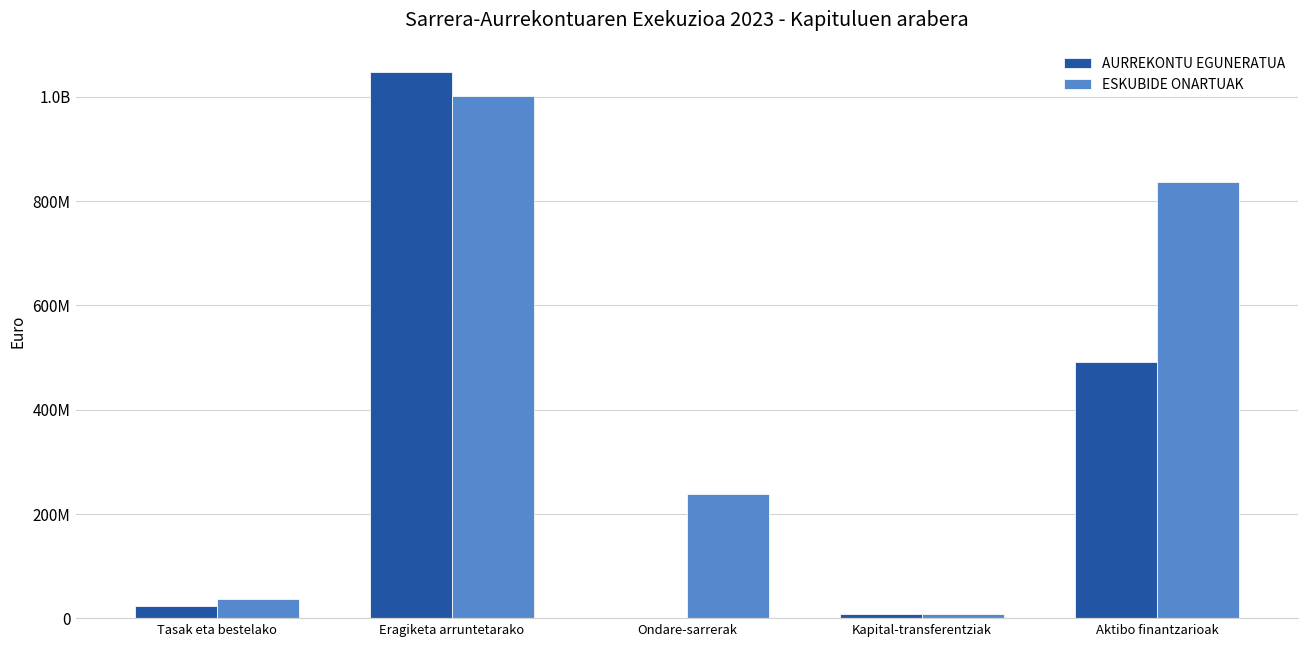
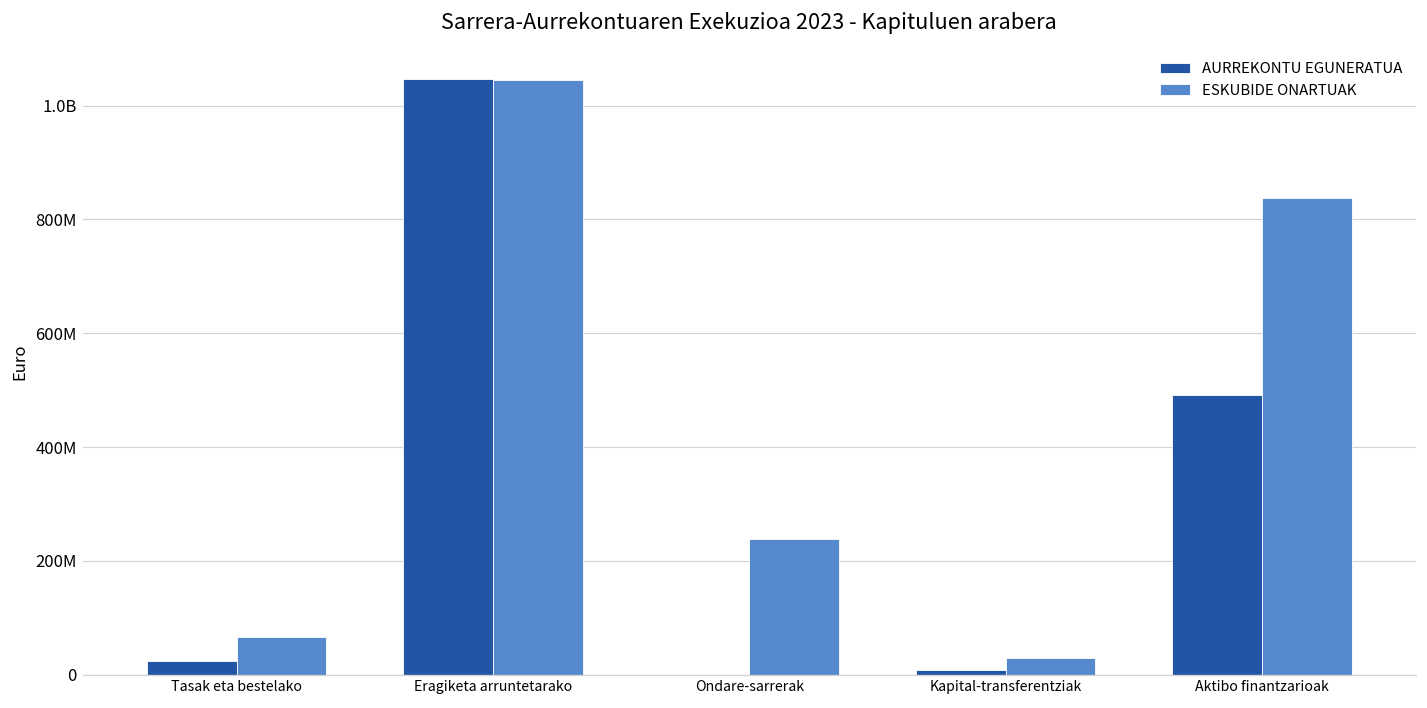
  {
    "AURREKONTU EGUNERATUA": {
      "Tasak eta bestelako": 20000000,
      "Eragiketa arruntetarako": 1050000000,
      "Ondare-sarrerak": 0,
      "Kapital-transferentziak": 10000000,
      "Aktibo finantzarioak": 490000000
    },
    "ESKUBIDE ONARTUAK": {
-     "Tasak eta bestelako": 40000000,
-     "Eragiketa arruntetarako": 1000000000,
+     "Tasak eta bestelako": 70000000,
+     "Eragiketa arruntetarako": 1040000000,
      "Ondare-sarrerak": 240000000,
-     "Kapital-transferentziak": 10000000,
+     "Kapital-transferentziak": 30000000,
      "Aktibo finantzarioak": 840000000
    }
  }
